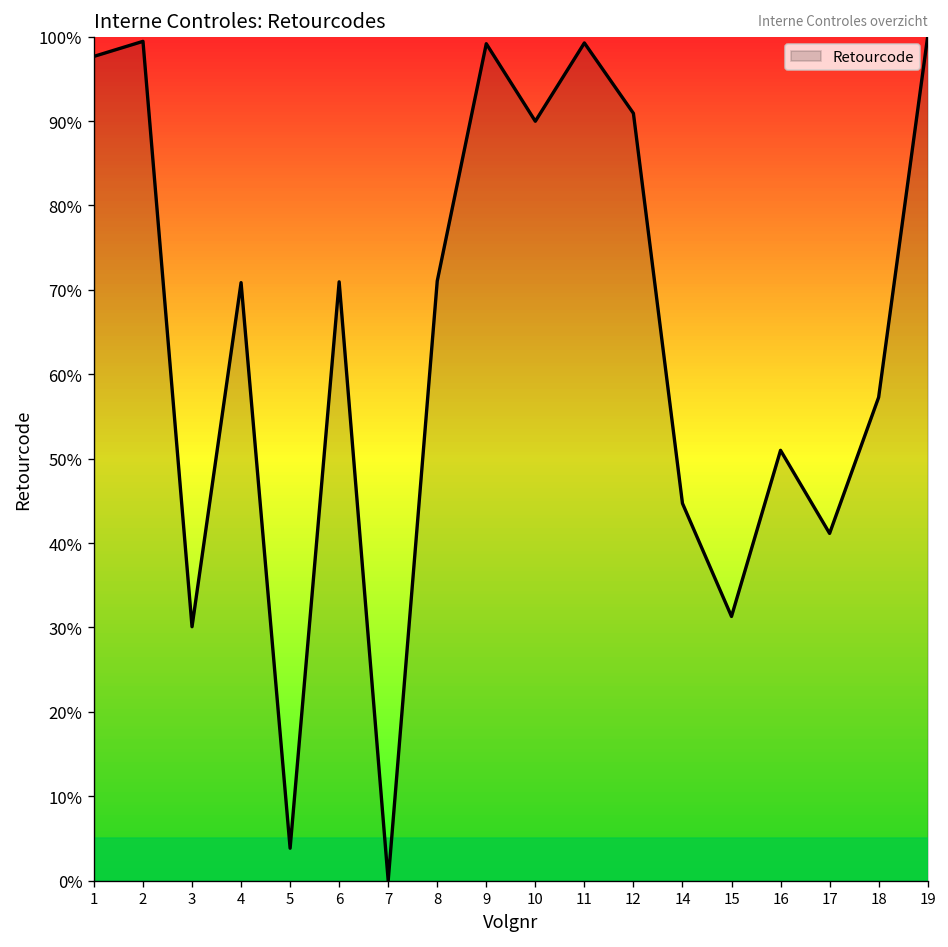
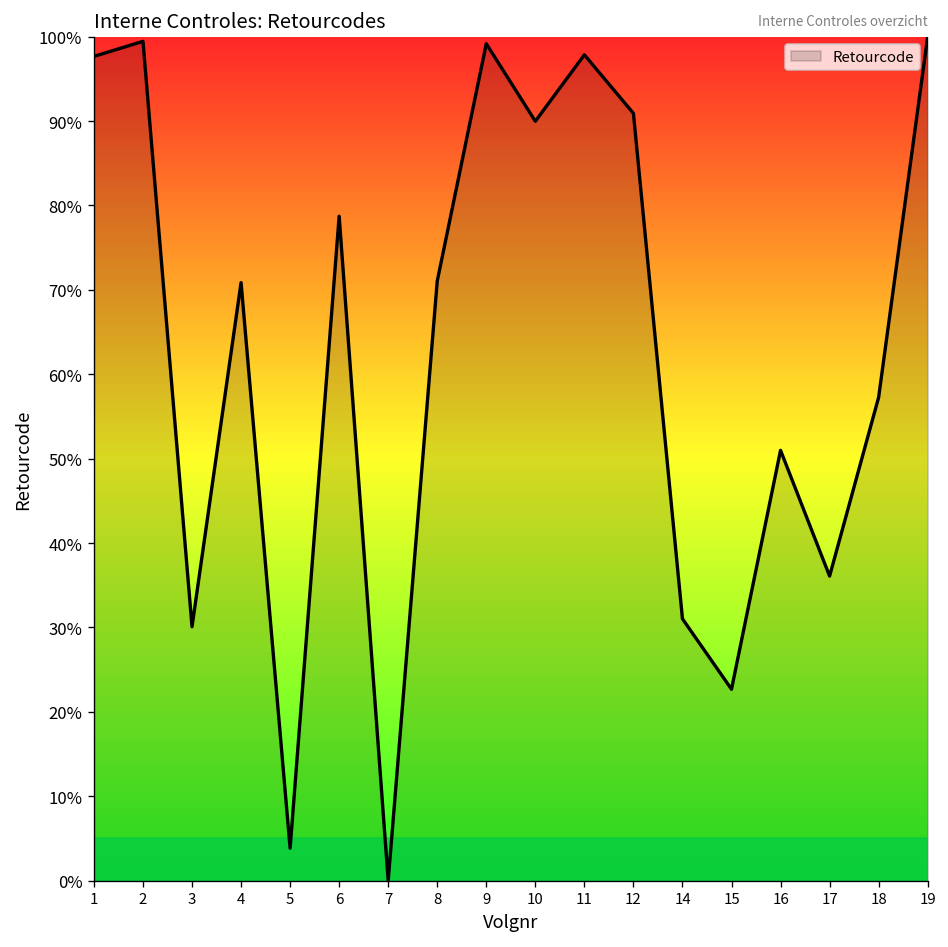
  {
    "1": "98%",
    "2": "99%",
    "3": "30%",
    "4": "71%",
-   "6": "71%",
+   "6": "79%",
    "8": "71%",
    "9": "99%",
    "10": "90%",
-   "11": "99%",
+   "11": "98%",
    "12": "91%",
-   "14": "45%",
-   "15": "31%",
+   "14": "31%",
+   "15": "23%",
    "16": "51%",
-   "17": "41%",
+   "17": "36%",
    "18": "57%",
    "19": "100%"
  }
